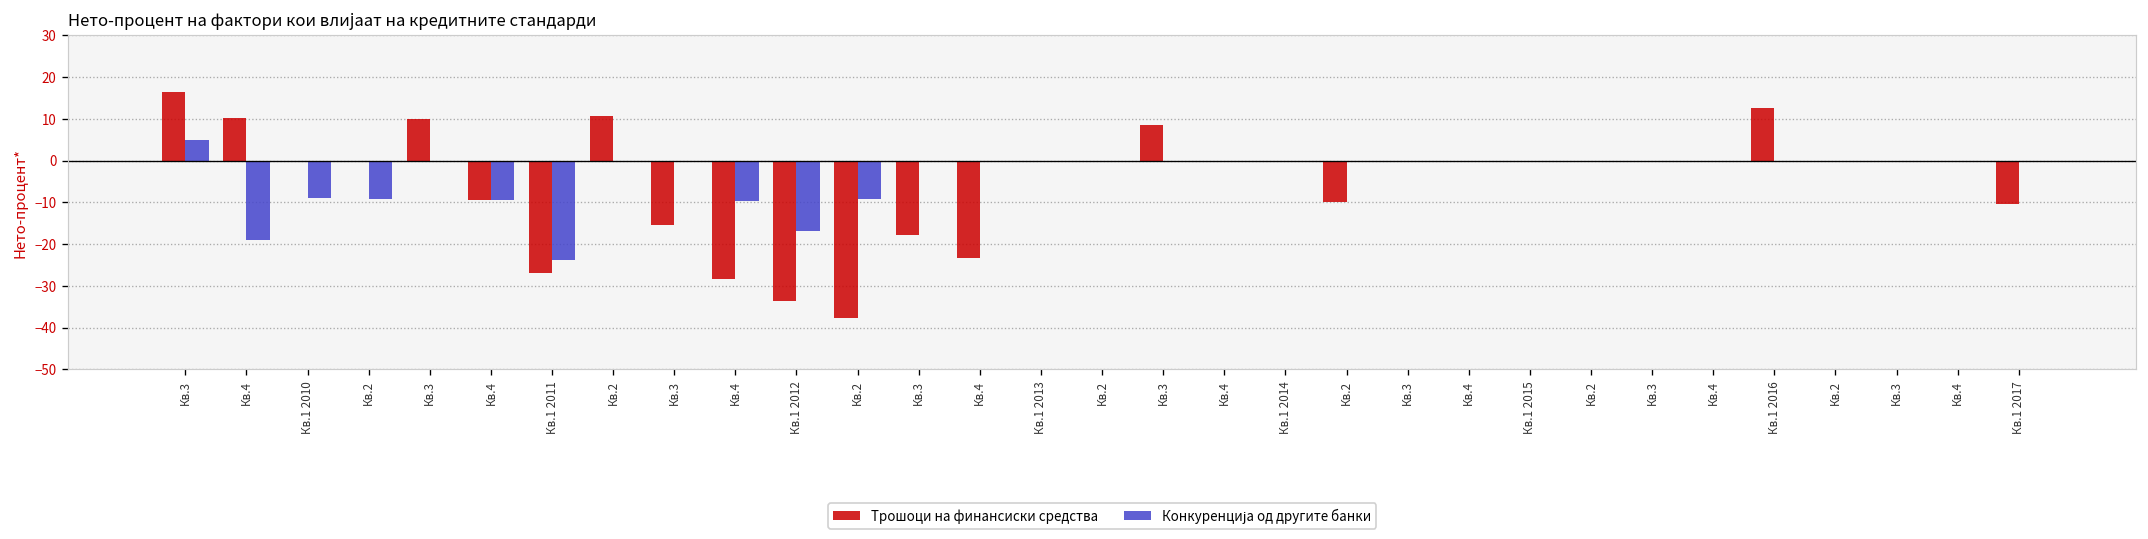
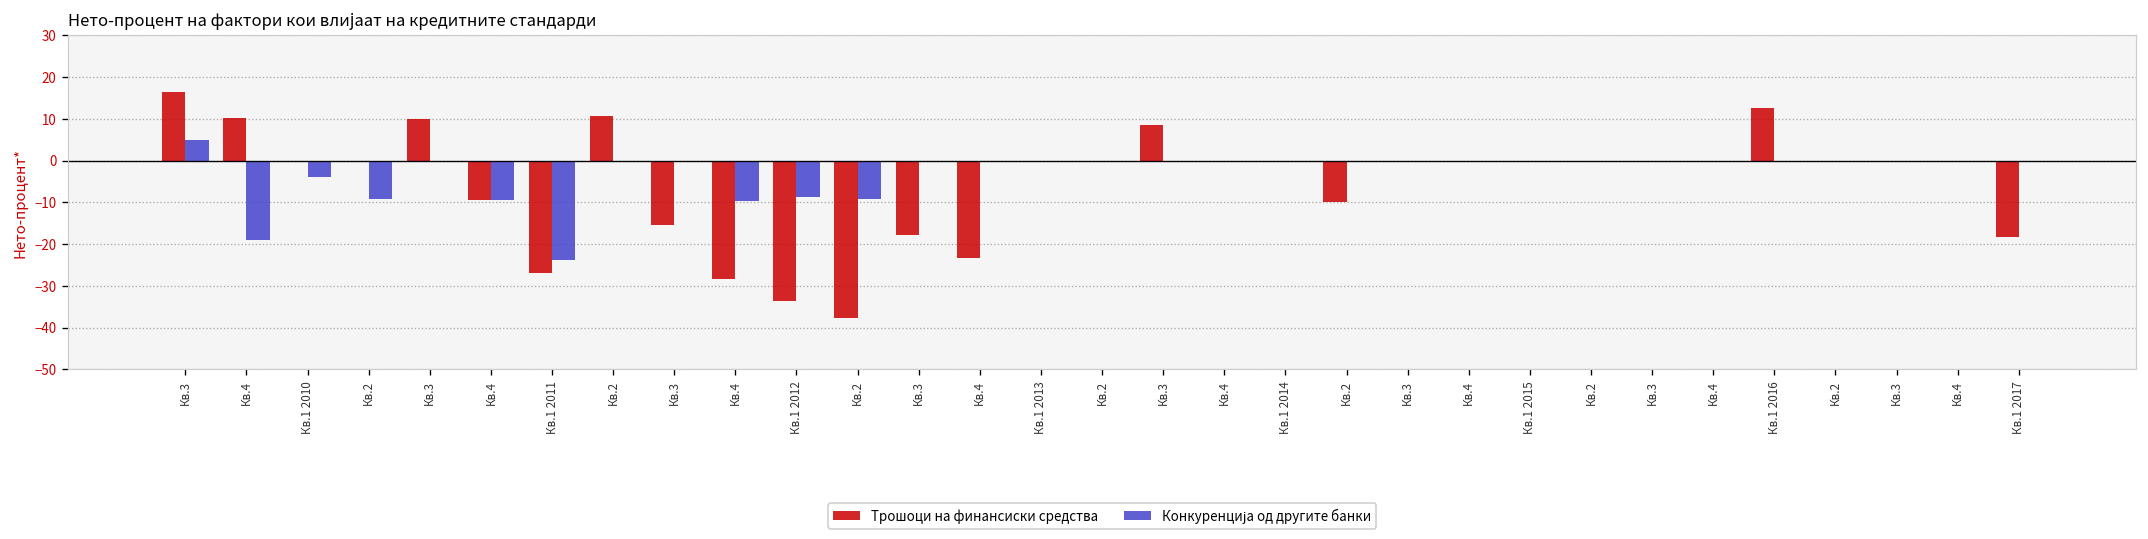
  {
    "Трошоци на финансиски средства": {
      "Кв.1 2010": 0,
      "Кв.1 2011": -27,
      "Кв.1 2012": -34,
      "Кв.1 2013": 0,
      "Кв.1 2014": 0,
      "Кв.1 2015": 0,
      "Кв.1 2016": 13,
-     "Кв.1 2017": -10
+     "Кв.1 2017": -18
    },
    "Конкуренција од другите банки": {
-     "Кв.1 2010": -9,
+     "Кв.1 2010": -4,
      "Кв.1 2011": -24,
-     "Кв.1 2012": -17,
+     "Кв.1 2012": -9,
      "Кв.1 2013": 0,
      "Кв.1 2014": 0,
      "Кв.1 2015": 0,
      "Кв.1 2016": 0,
      "Кв.1 2017": 0
    }
  }
